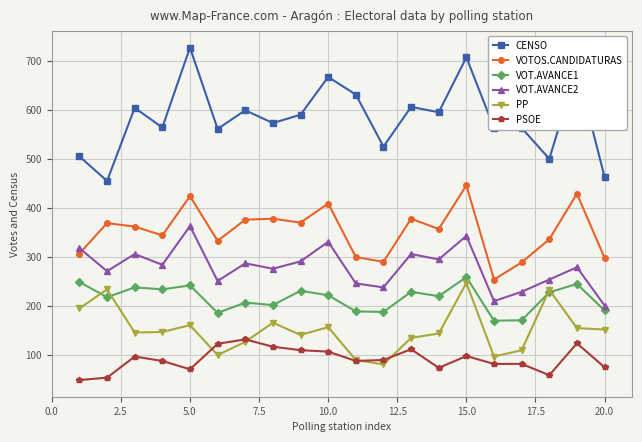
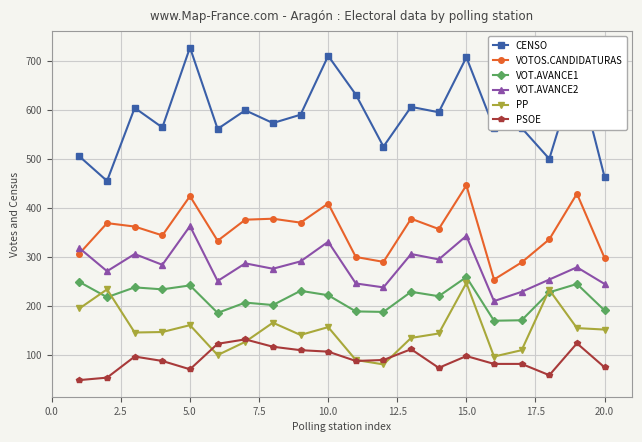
  {
    "CENSO": {
      "5.0": 730,
-     "10.0": 670,
+     "10.0": 710,
      "15.0": 710,
      "20.0": 460
    },
    "VOTOS.CANDIDATURAS": {
      "5.0": 420,
      "10.0": 410,
      "15.0": 450,
      "20.0": 300
    },
    "VOT.AVANCE1": {
      "5.0": 240,
      "10.0": 220,
      "15.0": 260,
      "20.0": 190
    },
    "VOT.AVANCE2": {
      "5.0": 360,
      "10.0": 330,
      "15.0": 340,
-     "20.0": 200
+     "20.0": 250
    },
    "PP": {
      "5.0": 160,
      "10.0": 160,
      "15.0": 250,
      "20.0": 150
    },
    "PSOE": {
      "5.0": 70,
      "10.0": 110,
      "15.0": 100,
      "20.0": 80
    }
  }
